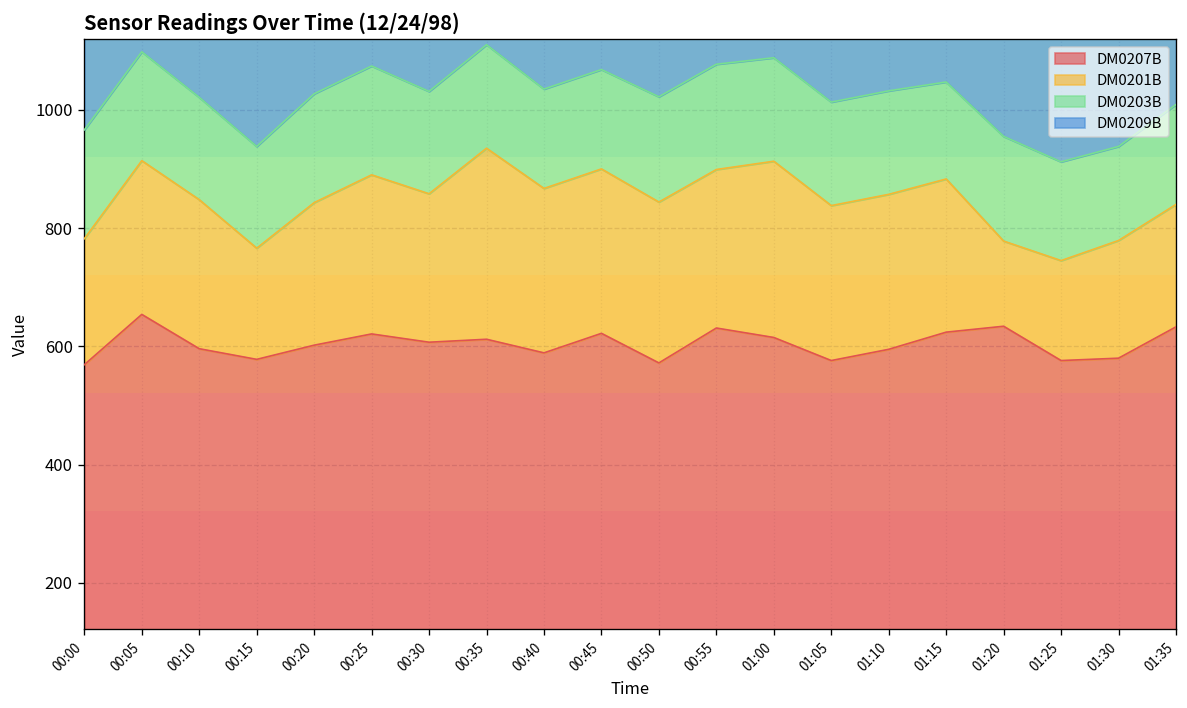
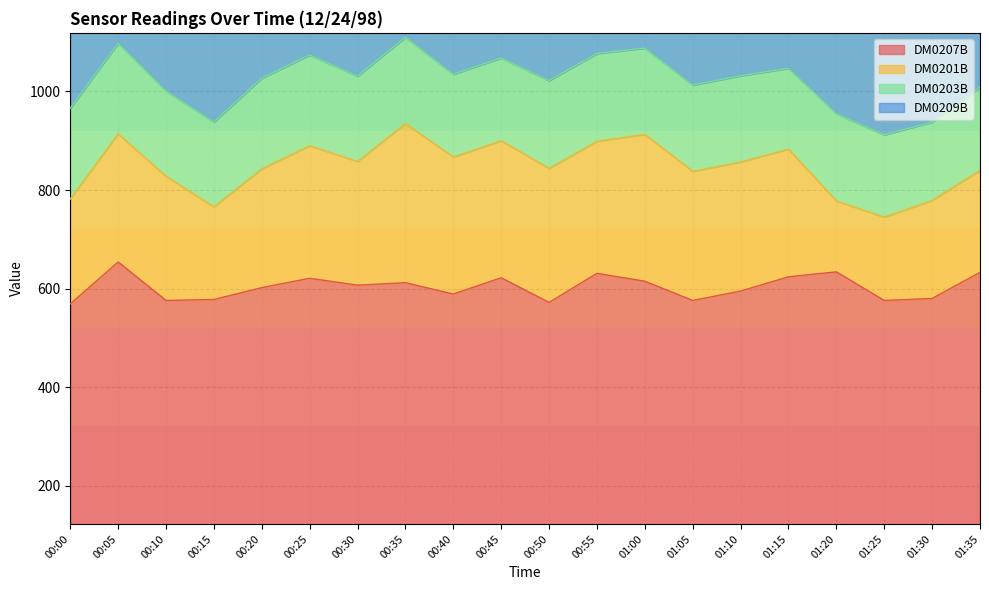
  {
    "DM0207B": {
      "00:00": 570,
      "00:05": 650,
-     "00:10": 600,
+     "00:10": 580,
      "00:15": 580,
      "00:20": 600,
      "00:25": 620,
      "00:30": 610,
      "00:35": 610,
      "00:40": 590,
      "00:45": 620,
      "00:50": 570,
      "00:55": 630,
      "01:00": 620,
      "01:05": 580,
      "01:10": 600,
      "01:15": 620,
      "01:20": 630,
      "01:25": 580,
      "01:30": 580,
      "01:35": 630
    },
    "DM0201B": {
      "00:00": 210,
      "00:05": 260,
      "00:10": 250,
      "00:15": 190,
      "00:20": 240,
      "00:25": 270,
      "00:30": 250,
      "00:35": 320,
      "00:40": 280,
      "00:45": 280,
      "00:50": 270,
      "00:55": 270,
      "01:00": 300,
      "01:05": 260,
      "01:10": 260,
      "01:15": 260,
      "01:20": 140,
      "01:25": 170,
      "01:30": 200,
      "01:35": 210
    },
    "DM0203B": {
      "00:00": 180,
      "00:05": 180,
      "00:10": 170,
      "00:15": 170,
      "00:20": 180,
      "00:25": 180,
      "00:30": 170,
      "00:35": 180,
      "00:40": 170,
      "00:45": 170,
      "00:50": 180,
      "00:55": 180,
      "01:00": 180,
      "01:05": 180,
      "01:10": 180,
      "01:15": 160,
      "01:20": 180,
      "01:25": 170,
      "01:30": 160,
      "01:35": 170
    }
  }
